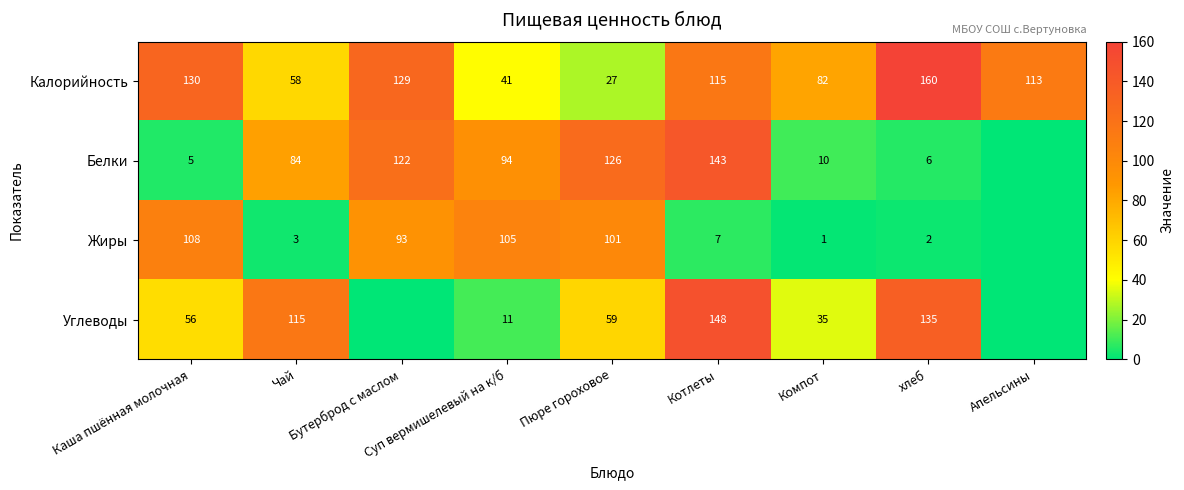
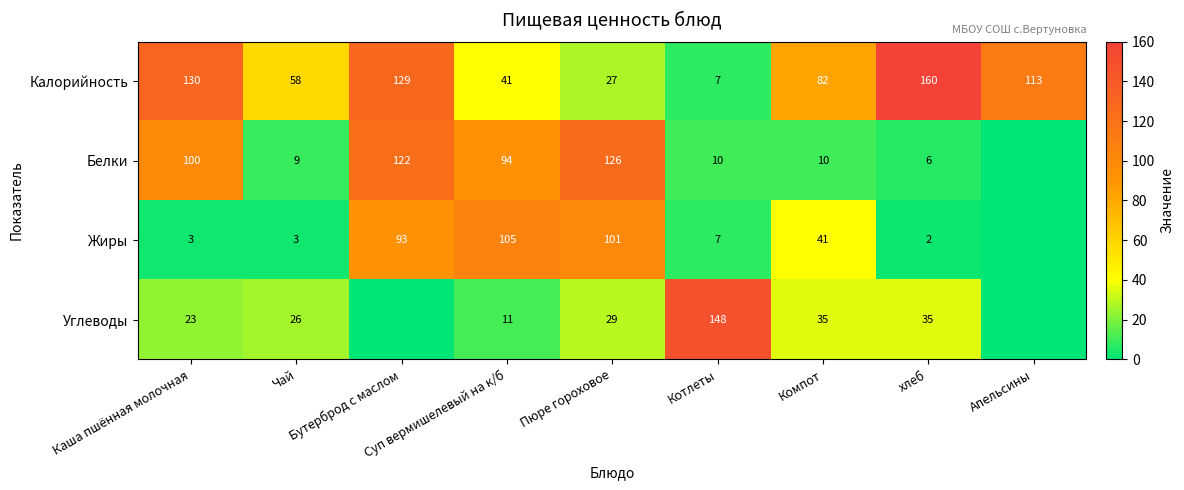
  {
    "Калорийность": {
      "Каша пшённая молочная": 130,
      "Чай": 58,
      "Бутерброд с маслом": 129,
      "Суп вермишелевый на к/б": 41,
      "Пюре гороховое": 27,
-     "Котлеты": 115,
+     "Котлеты": 7,
      "Компот": 82,
      "хлеб": 160,
      "Апельсины": 113
    },
    "Белки": {
-     "Каша пшённая молочная": 5,
-     "Чай": 84,
+     "Каша пшённая молочная": 100,
+     "Чай": 9,
      "Бутерброд с маслом": 122,
      "Суп вермишелевый на к/б": 94,
      "Пюре гороховое": 126,
-     "Котлеты": 143,
+     "Котлеты": 10,
      "Компот": 10,
      "хлеб": 6
    },
    "Жиры": {
-     "Каша пшённая молочная": 108,
+     "Каша пшённая молочная": 3,
      "Чай": 3,
      "Бутерброд с маслом": 93,
      "Суп вермишелевый на к/б": 105,
      "Пюре гороховое": 101,
      "Котлеты": 7,
-     "Компот": 1,
+     "Компот": 41,
      "хлеб": 2
    },
    "Углеводы": {
-     "Каша пшённая молочная": 56,
-     "Чай": 115,
+     "Каша пшённая молочная": 23,
+     "Чай": 26,
      "Суп вермишелевый на к/б": 11,
-     "Пюре гороховое": 59,
+     "Пюре гороховое": 29,
      "Котлеты": 148,
      "Компот": 35,
-     "хлеб": 135
+     "хлеб": 35
    }
  }
